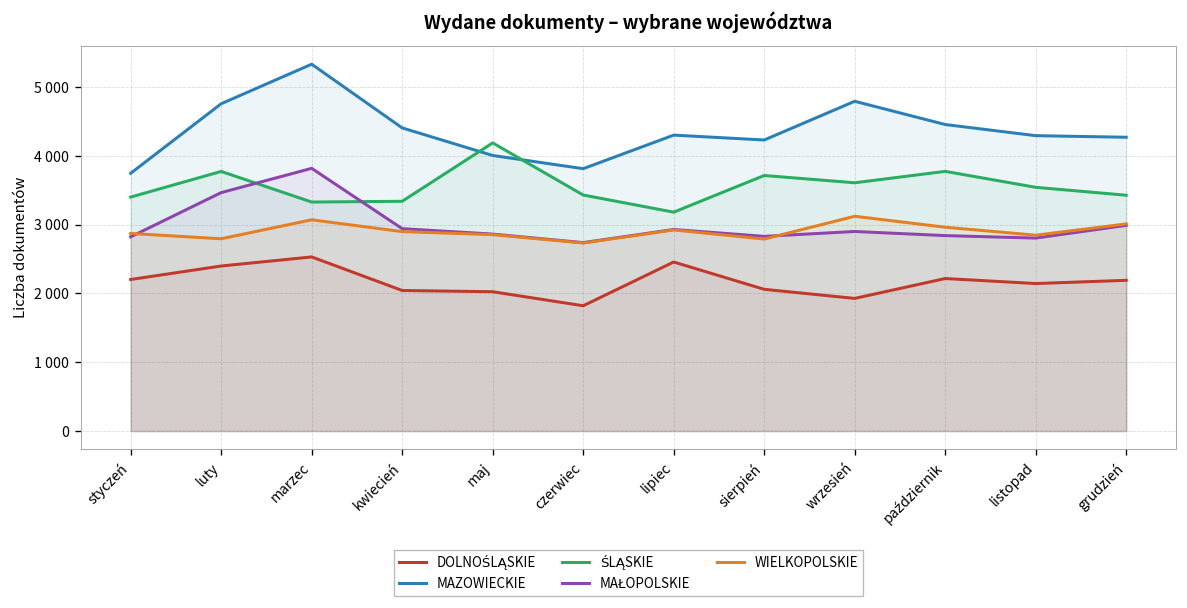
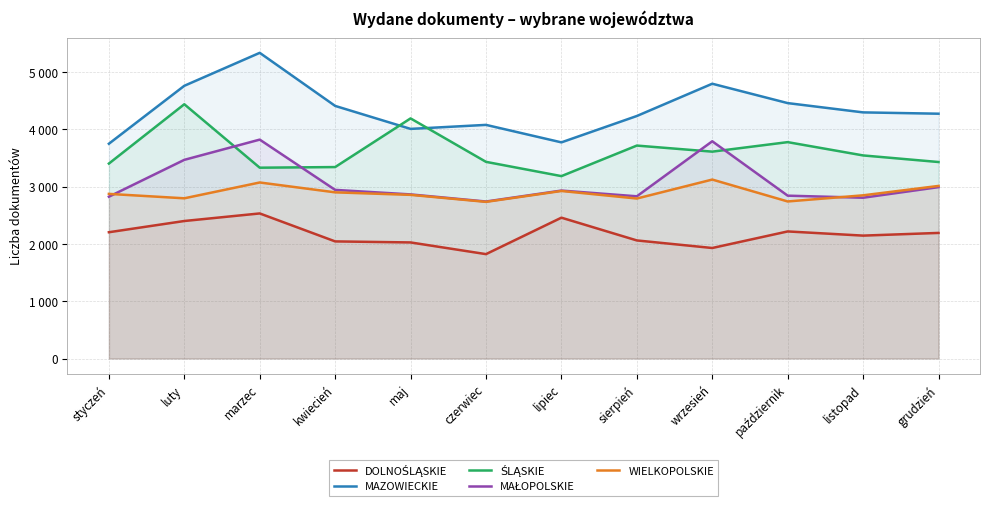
  {
    "DOLNOŚLĄSKIE": {
      "styczeń": 2200,
      "luty": 2400,
      "marzec": 2500,
      "kwiecień": 2000,
      "maj": 2000,
      "czerwiec": 1800,
      "lipiec": 2500,
      "sierpień": 2100,
      "wrzesień": 1900,
      "październik": 2200,
      "listopad": 2100,
      "grudzień": 2200
    },
    "MAZOWIECKIE": {
      "styczeń": 3700,
      "luty": 4800,
      "marzec": 5300,
      "kwiecień": 4400,
      "maj": 4000,
-     "czerwiec": 3800,
-     "lipiec": 4300,
+     "czerwiec": 4100,
+     "lipiec": 3800,
      "sierpień": 4200,
      "wrzesień": 4800,
      "październik": 4500,
      "listopad": 4300,
      "grudzień": 4300
    },
    "ŚLĄSKIE": {
      "styczeń": 3400,
-     "luty": 3800,
+     "luty": 4400,
      "marzec": 3300,
      "kwiecień": 3300,
      "maj": 4200,
      "czerwiec": 3400,
      "lipiec": 3200,
      "sierpień": 3700,
      "wrzesień": 3600,
      "październik": 3800,
      "listopad": 3500,
      "grudzień": 3400
    },
    "MAŁOPOLSKIE": {
      "styczeń": 2800,
      "luty": 3500,
      "marzec": 3800,
-     "wrzesień": 2900,
+     "wrzesień": 3800,
      "październik": 2800
    },
    "WIELKOPOLSKIE": {
      "styczeń": 2900,
      "luty": 2800,
      "marzec": 3100,
      "wrzesień": 3100,
-     "październik": 3000
+     "październik": 2700
    }
  }
